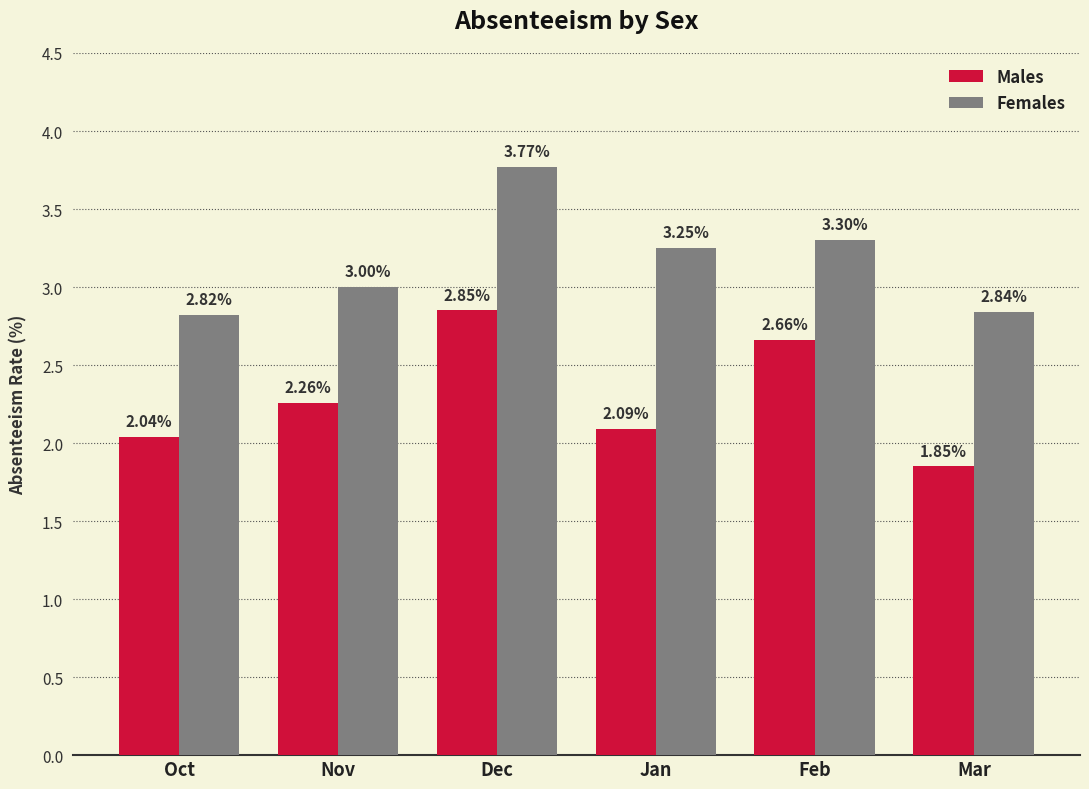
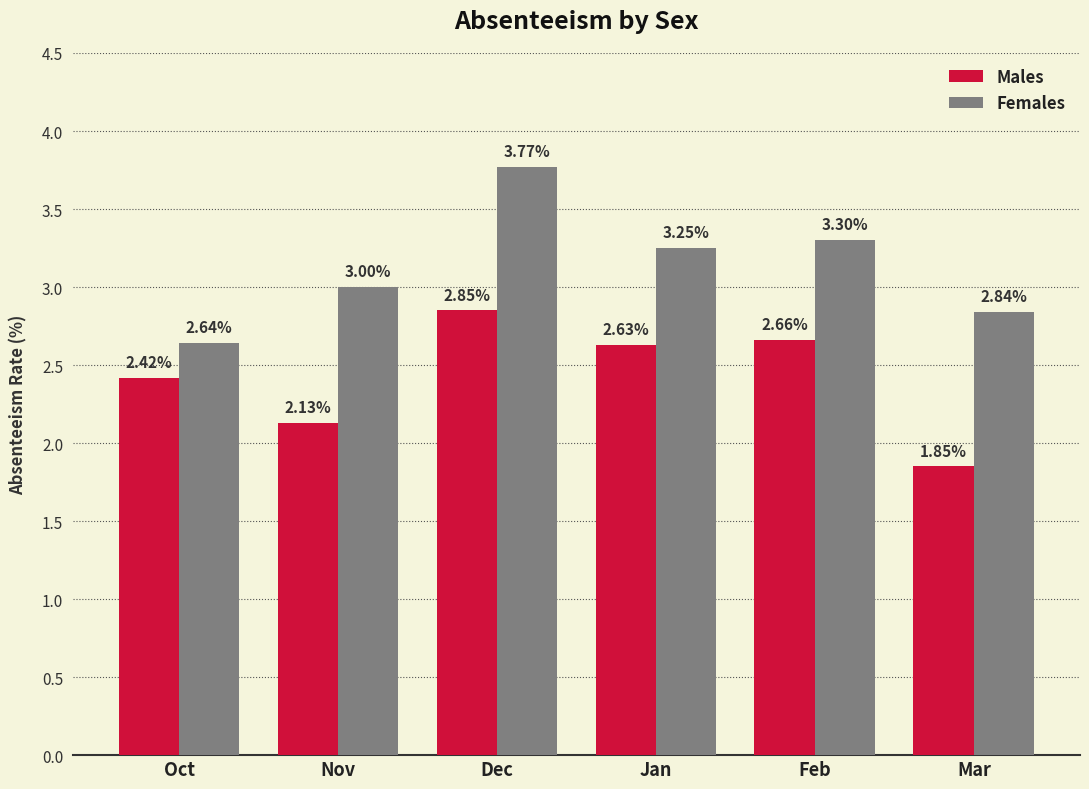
  {
    "Males": {
-     "Oct": "2.04%",
-     "Nov": "2.26%",
+     "Oct": "2.42%",
+     "Nov": "2.13%",
      "Dec": "2.85%",
-     "Jan": "2.09%",
+     "Jan": "2.63%",
      "Feb": "2.66%",
      "Mar": "1.85%"
    },
    "Females": {
-     "Oct": "2.82%",
+     "Oct": "2.64%",
      "Nov": "3.00%",
      "Dec": "3.77%",
      "Jan": "3.25%",
      "Feb": "3.30%",
      "Mar": "2.84%"
    }
  }
